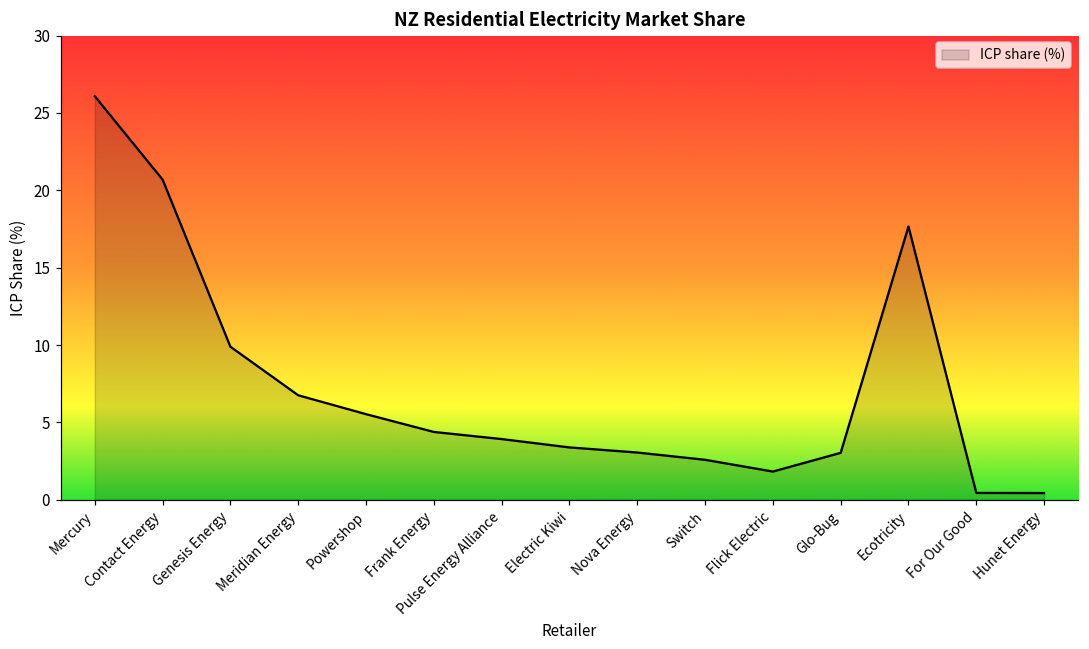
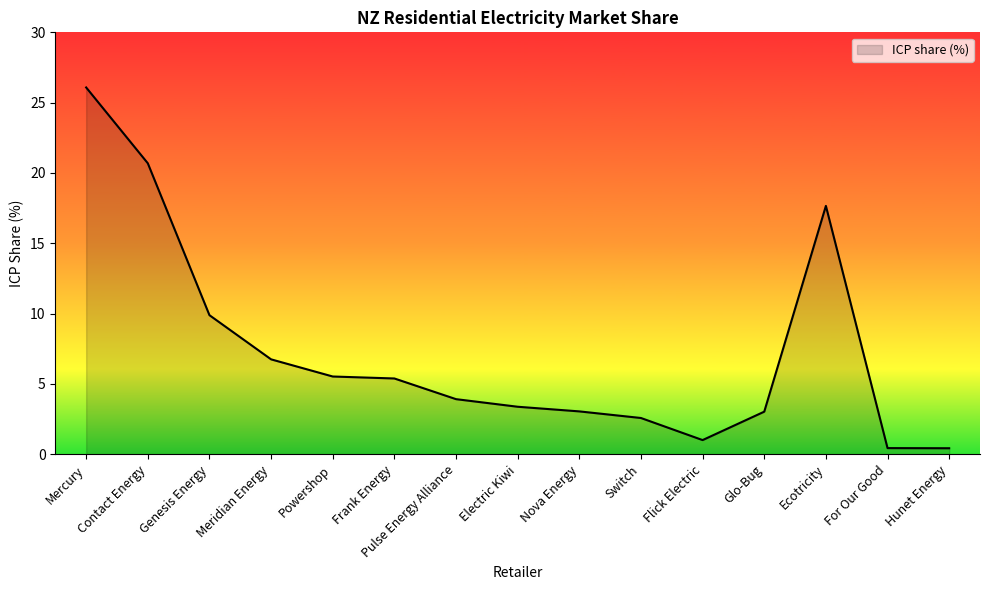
  {
    "Mercury": 26.1,
    "Contact Energy": 20.7,
    "Genesis Energy": 9.9,
    "Meridian Energy": 6.8,
    "Powershop": 5.5,
-   "Frank Energy": 4.4,
+   "Frank Energy": 5.4,
    "Pulse Energy Alliance": 3.9,
    "Electric Kiwi": 3.4,
    "Nova Energy": 3.1,
    "Switch": 2.6,
-   "Flick Electric": 1.8,
+   "Flick Electric": 1.0,
    "Glo-Bug": 3.0,
    "Ecotricity": 17.7,
    "For Our Good": 0.4,
    "Hunet Energy": 0.4
  }
